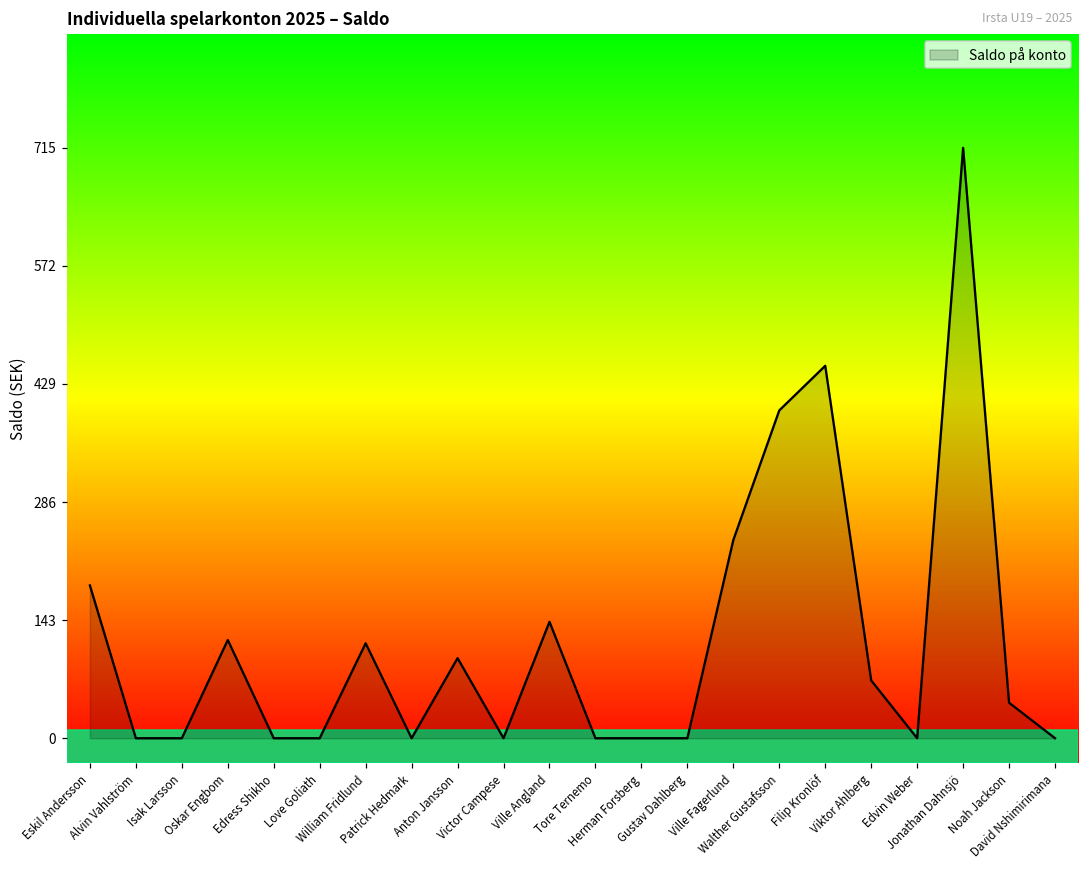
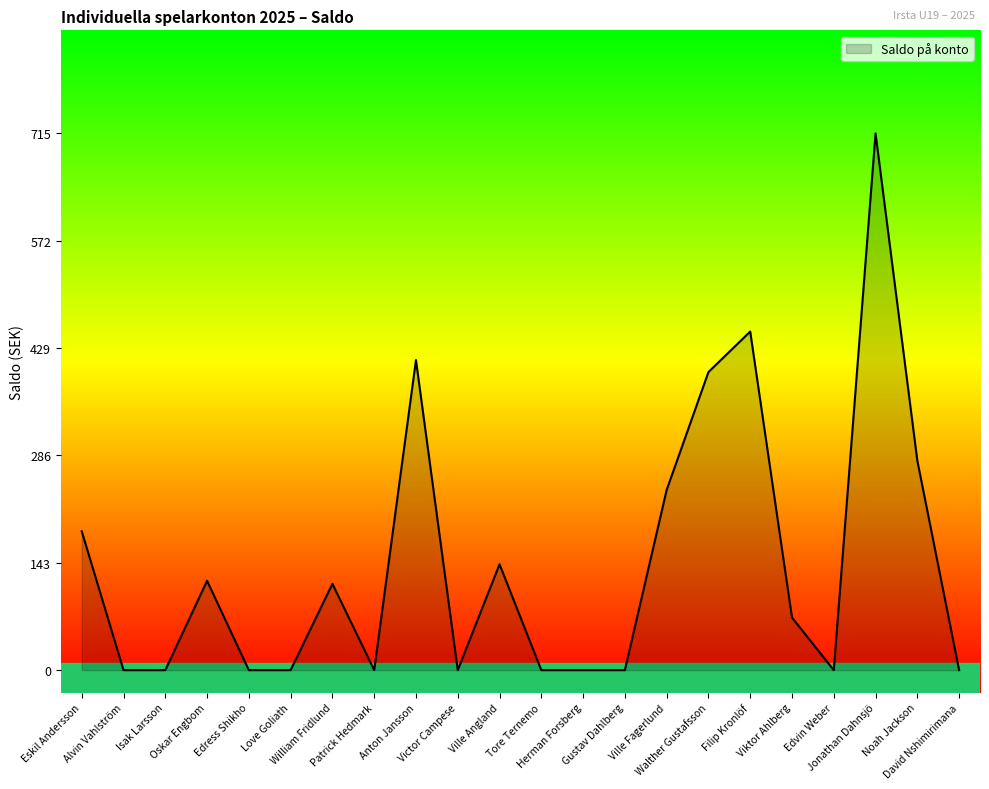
  {
    "Eskil Andersson": 190,
    "Oskar Engbom": 120,
    "William Fridlund": 120,
-   "Anton Jansson": 100,
+   "Anton Jansson": 410,
    "Ville Angland": 140,
    "Ville Fagerlund": 240,
    "Walther Gustafsson": 400,
    "Filip Kronlöf": 450,
    "Viktor Ahlberg": 70,
    "Jonathan Dahnsjö": 720,
-   "Noah Jackson": 40
+   "Noah Jackson": 280
  }
